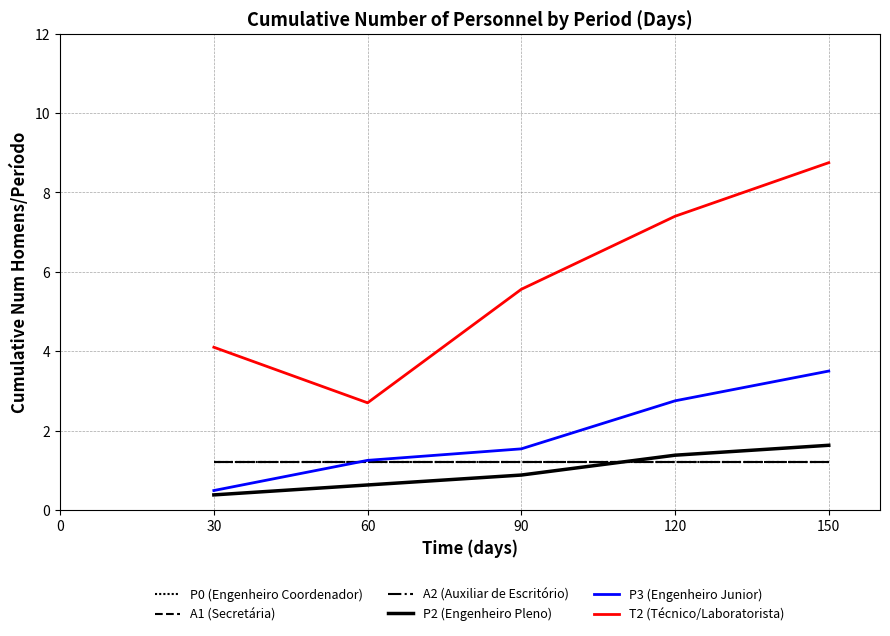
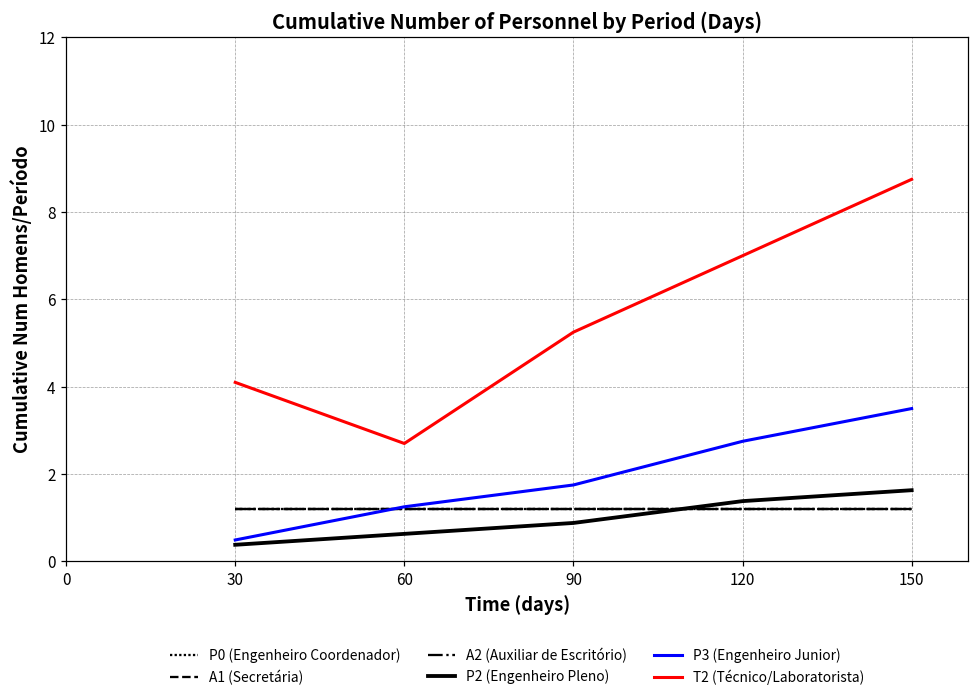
  {
    "P3 (Engenheiro Junior)": {
      "30": 0.5,
-     "90": 1.5,
+     "90": 1.8,
      "120": 2.8,
      "150": 3.5
    },
    "T2 (Técnico/Laboratorista)": {
      "30": 4.1,
      "60": 2.7,
-     "90": 5.6,
-     "120": 7.4,
+     "90": 5.3,
+     "120": 7.0,
      "150": 8.8
    }
  }
